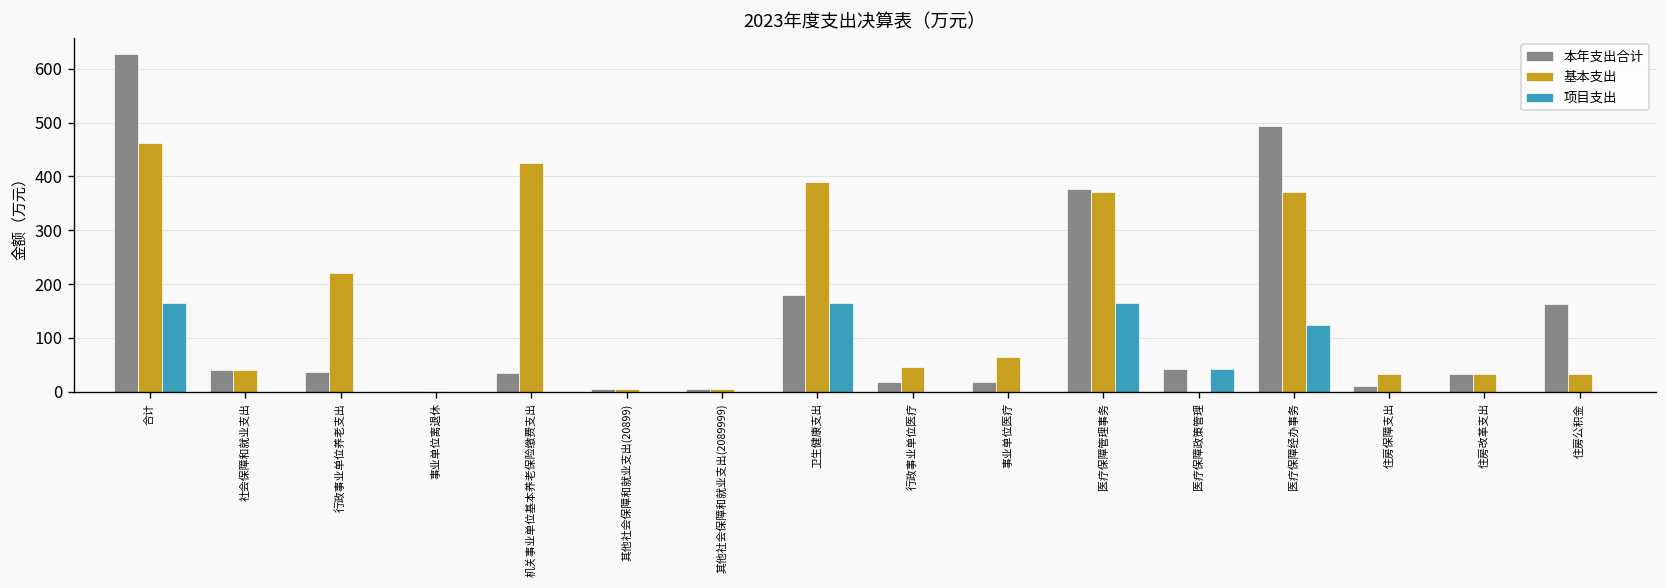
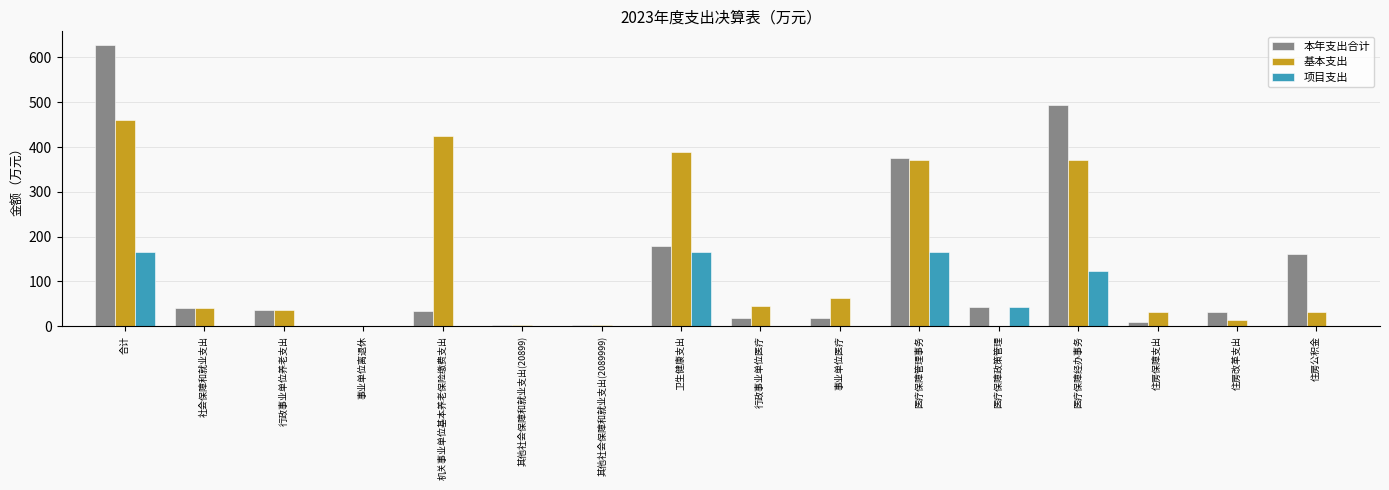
  {
    "本年支出合计": {
      "合计": 630,
      "社会保障和就业支出": 40,
      "行政事业单位养老支出": 40,
      "机关事业单位基本养老保险缴费支出": 30,
      "卫生健康支出": 180,
      "行政事业单位医疗": 20,
      "事业单位医疗": 20,
      "医疗保障管理事务": 380,
      "医疗保障政策管理": 40,
      "医疗保障经办事务": 490,
      "住房保障支出": 10,
      "住房改革支出": 30,
      "住房公积金": 160
    },
    "基本支出": {
      "合计": 460,
      "社会保障和就业支出": 40,
-     "行政事业单位养老支出": 220,
+     "行政事业单位养老支出": 40,
      "机关事业单位基本养老保险缴费支出": 430,
      "卫生健康支出": 390,
      "行政事业单位医疗": 40,
      "事业单位医疗": 60,
      "医疗保障管理事务": 370,
      "医疗保障政策管理": 0,
      "医疗保障经办事务": 370,
      "住房保障支出": 30,
-     "住房改革支出": 30,
+     "住房改革支出": 10,
      "住房公积金": 30
    },
    "项目支出": {
      "合计": 170,
      "社会保障和就业支出": 0,
      "行政事业单位养老支出": 0,
      "事业单位离退休": 0,
      "机关事业单位基本养老保险缴费支出": 0,
      "其他社会保障和就业支出(20899)": 0,
      "其他社会保障和就业支出(2089999)": 0,
      "卫生健康支出": 170,
      "行政事业单位医疗": 0,
      "事业单位医疗": 0,
      "医疗保障管理事务": 170,
      "医疗保障政策管理": 40,
      "医疗保障经办事务": 120,
      "住房保障支出": 0,
      "住房改革支出": 0,
      "住房公积金": 0
    }
  }
